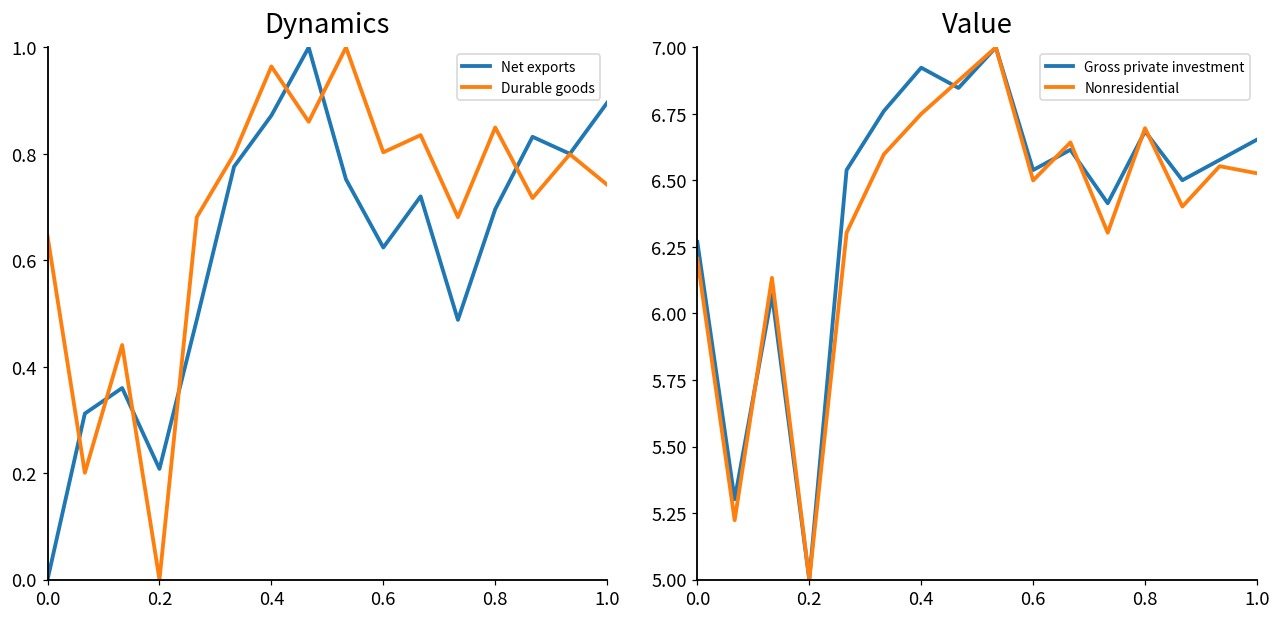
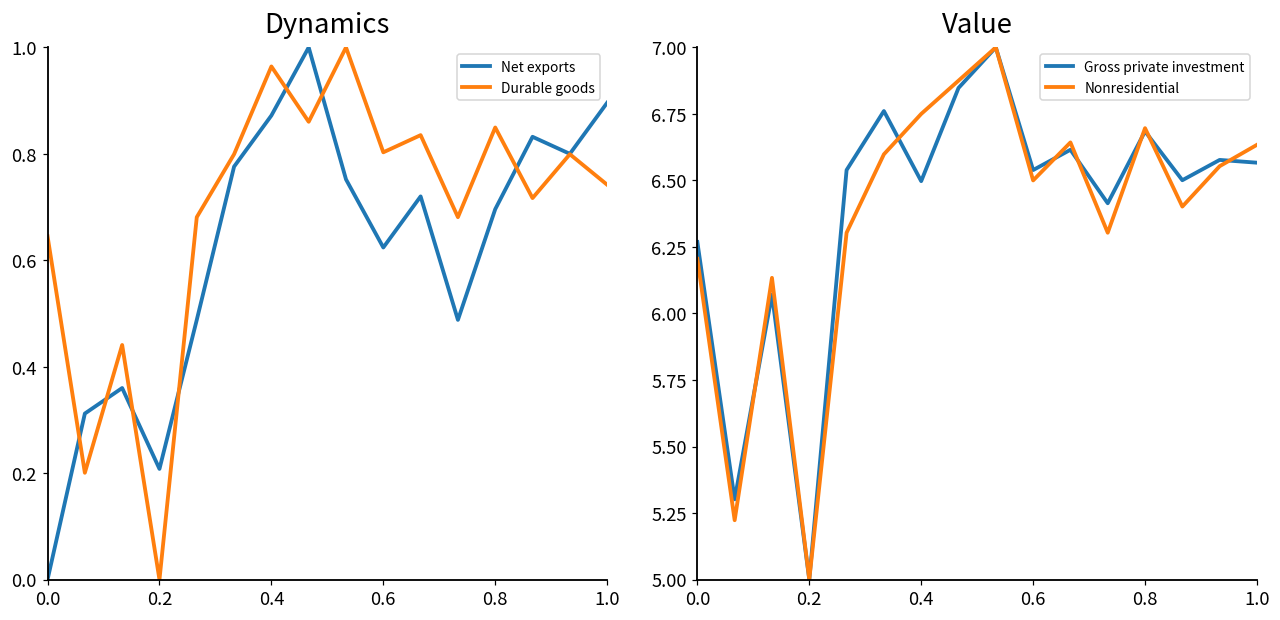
  {
    "Dynamics": {
      "Net exports": {
        "0.0": 0.00,
        "0.2": 0.21,
        "0.4": 0.87,
        "0.6": 0.62,
        "0.8": 0.70,
        "1.0": 0.90
      },
      "Durable goods": {
        "0.0": 0.65,
        "0.2": 0.00,
        "0.4": 0.96,
        "0.6": 0.80,
        "0.8": 0.85,
        "1.0": 0.74
      }
    },
    "Value": {
      "Gross private investment": {
        "0.0": 6.27,
-       "0.4": 6.92,
+       "0.4": 6.50,
        "0.6": 6.54,
        "0.8": 6.68,
-       "1.0": 6.65
+       "1.0": 6.57
      },
      "Nonresidential": {
        "0.0": 6.21,
        "0.4": 6.75,
        "0.6": 6.50,
        "0.8": 6.70,
-       "1.0": 6.53
+       "1.0": 6.63
      }
    }
  }
